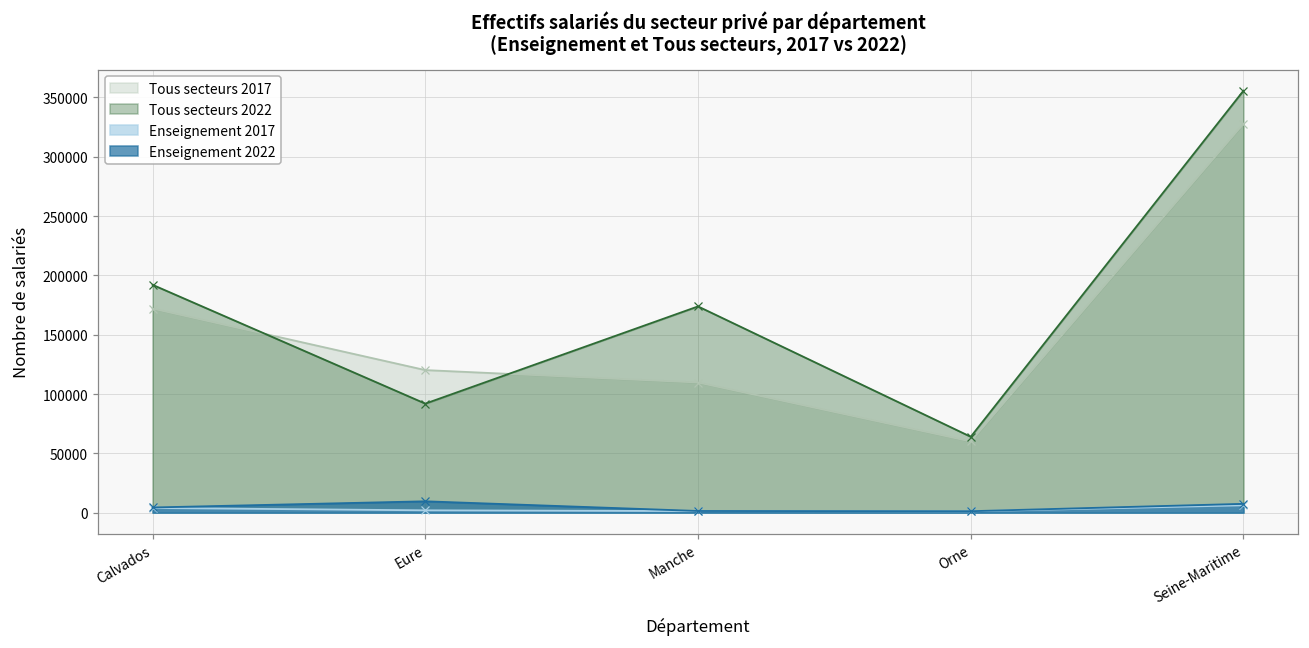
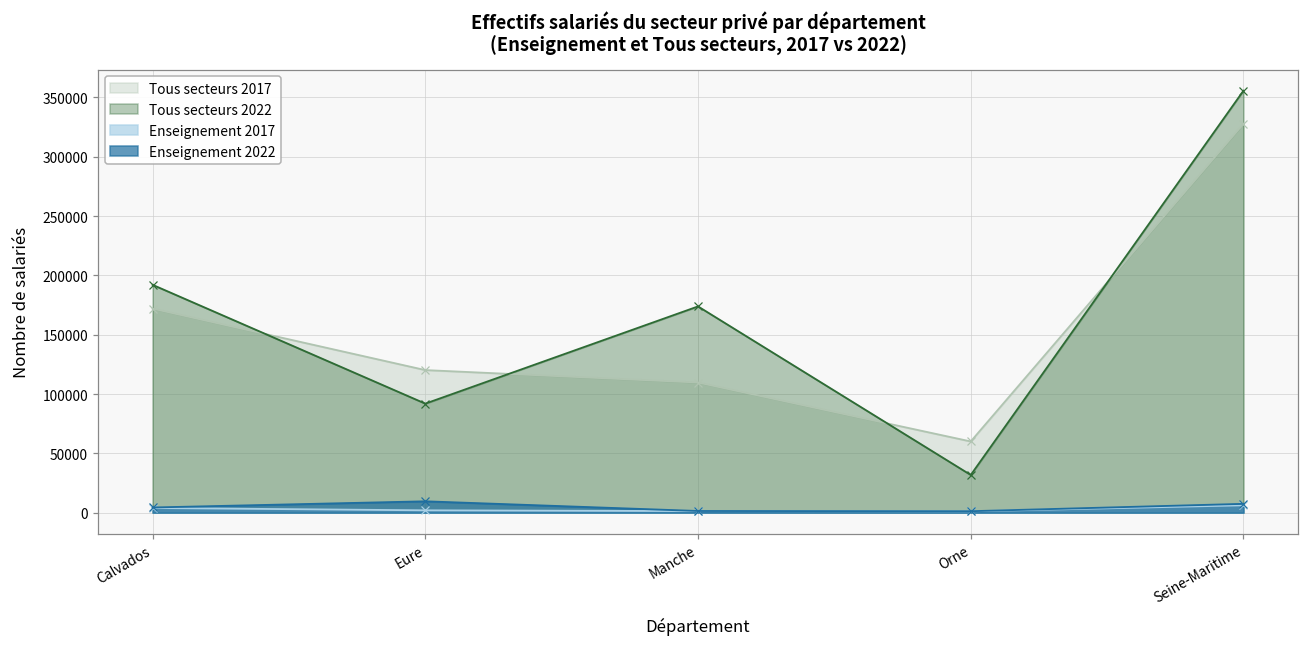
  {
    "Tous secteurs 2022": {
      "Calvados": 192000,
      "Eure": 92000,
      "Manche": 174000,
-     "Orne": 64000,
+     "Orne": 32000,
      "Seine-Maritime": 356000
    },
    "Enseignement 2022": {
      "Eure": 10000
    }
  }
